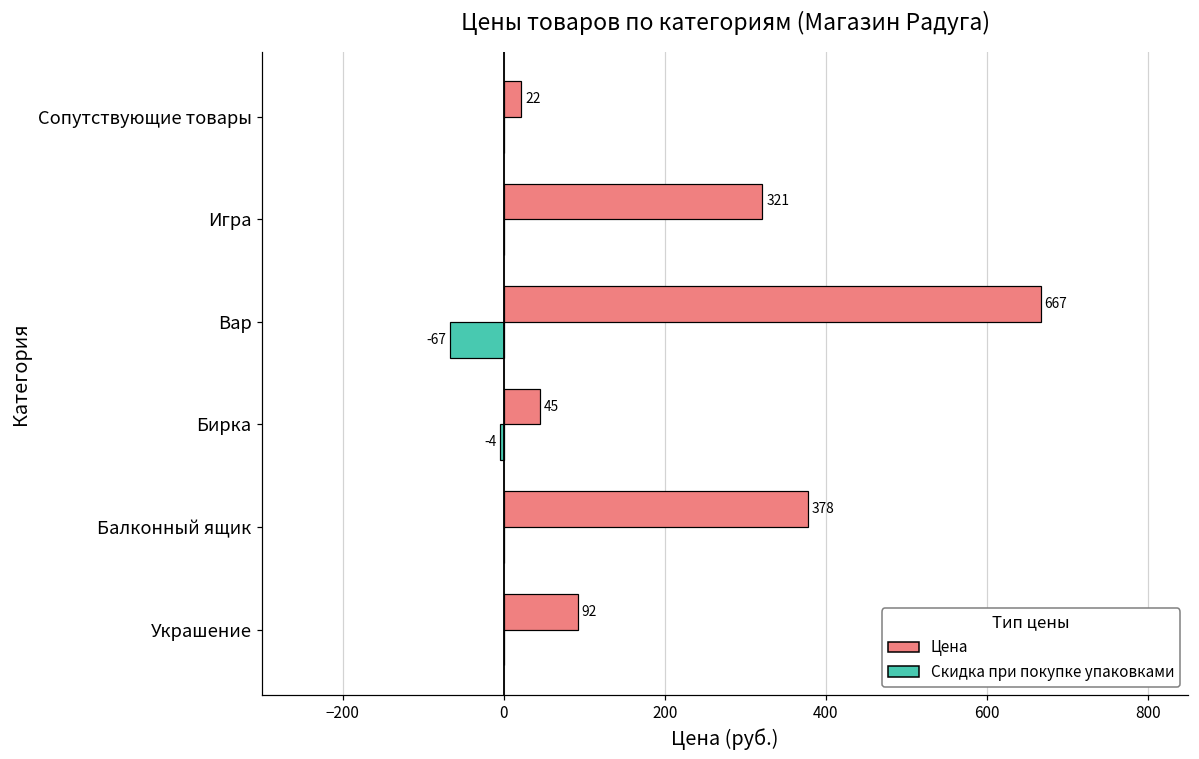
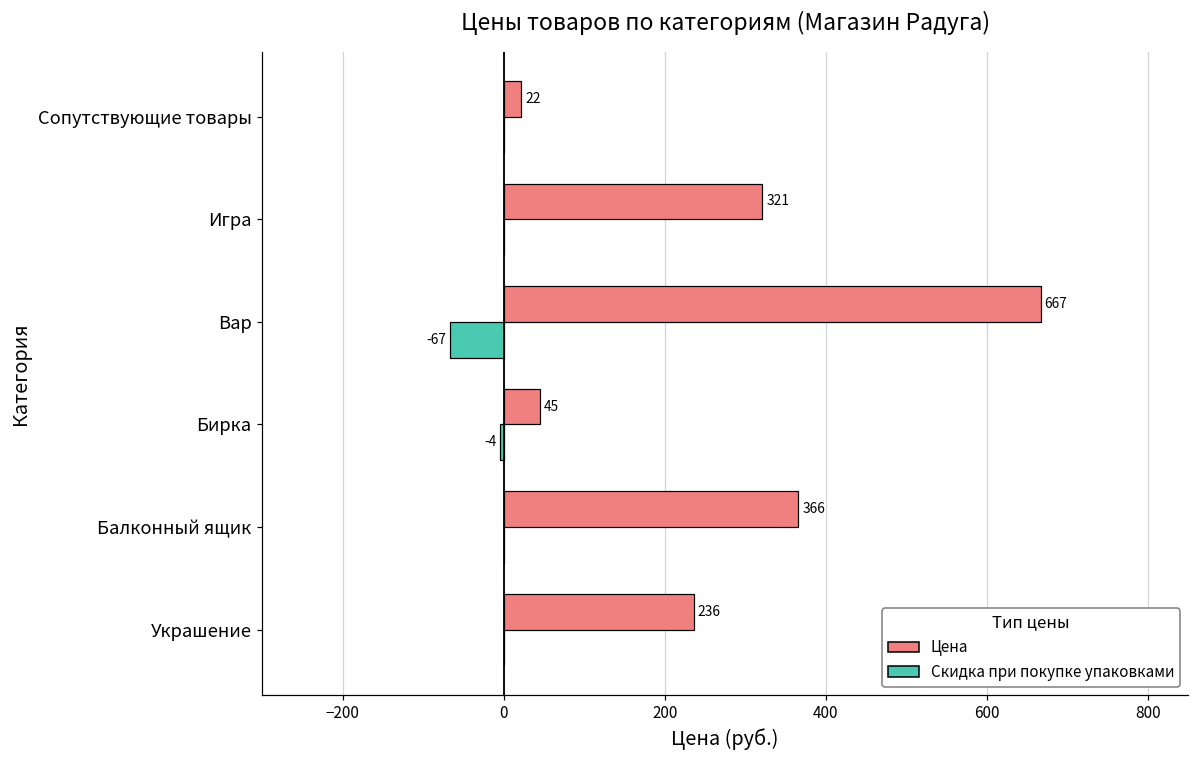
  {
    "Цена": {
      "Сопутствующие товары": 22,
      "Игра": 321,
      "Вар": 667,
      "Бирка": 45,
-     "Балконный ящик": 378,
-     "Украшение": 92
+     "Балконный ящик": 366,
+     "Украшение": 236
    },
    "Скидка при покупке упаковками": {
      "Вар": -67,
      "Бирка": -4
    }
  }
